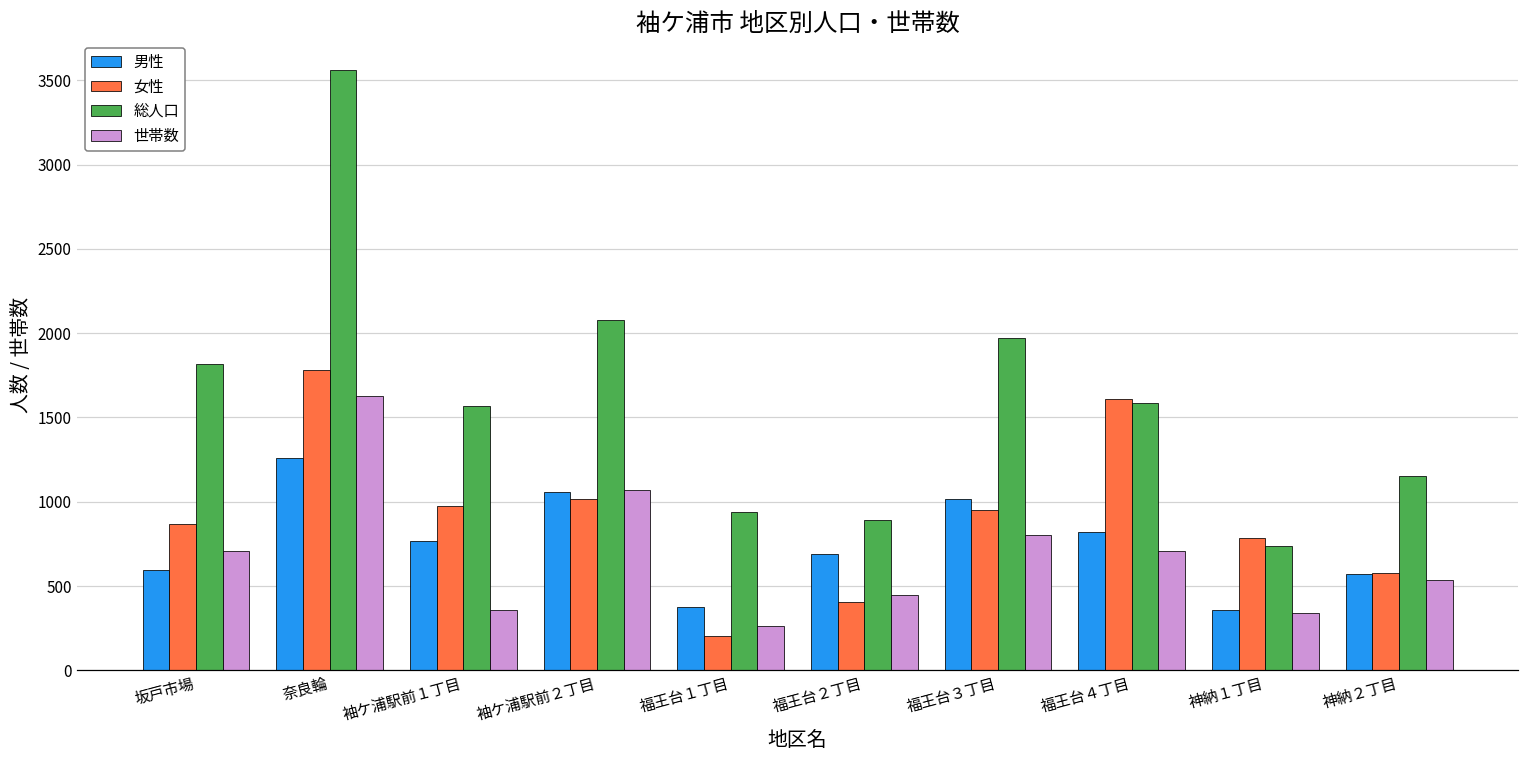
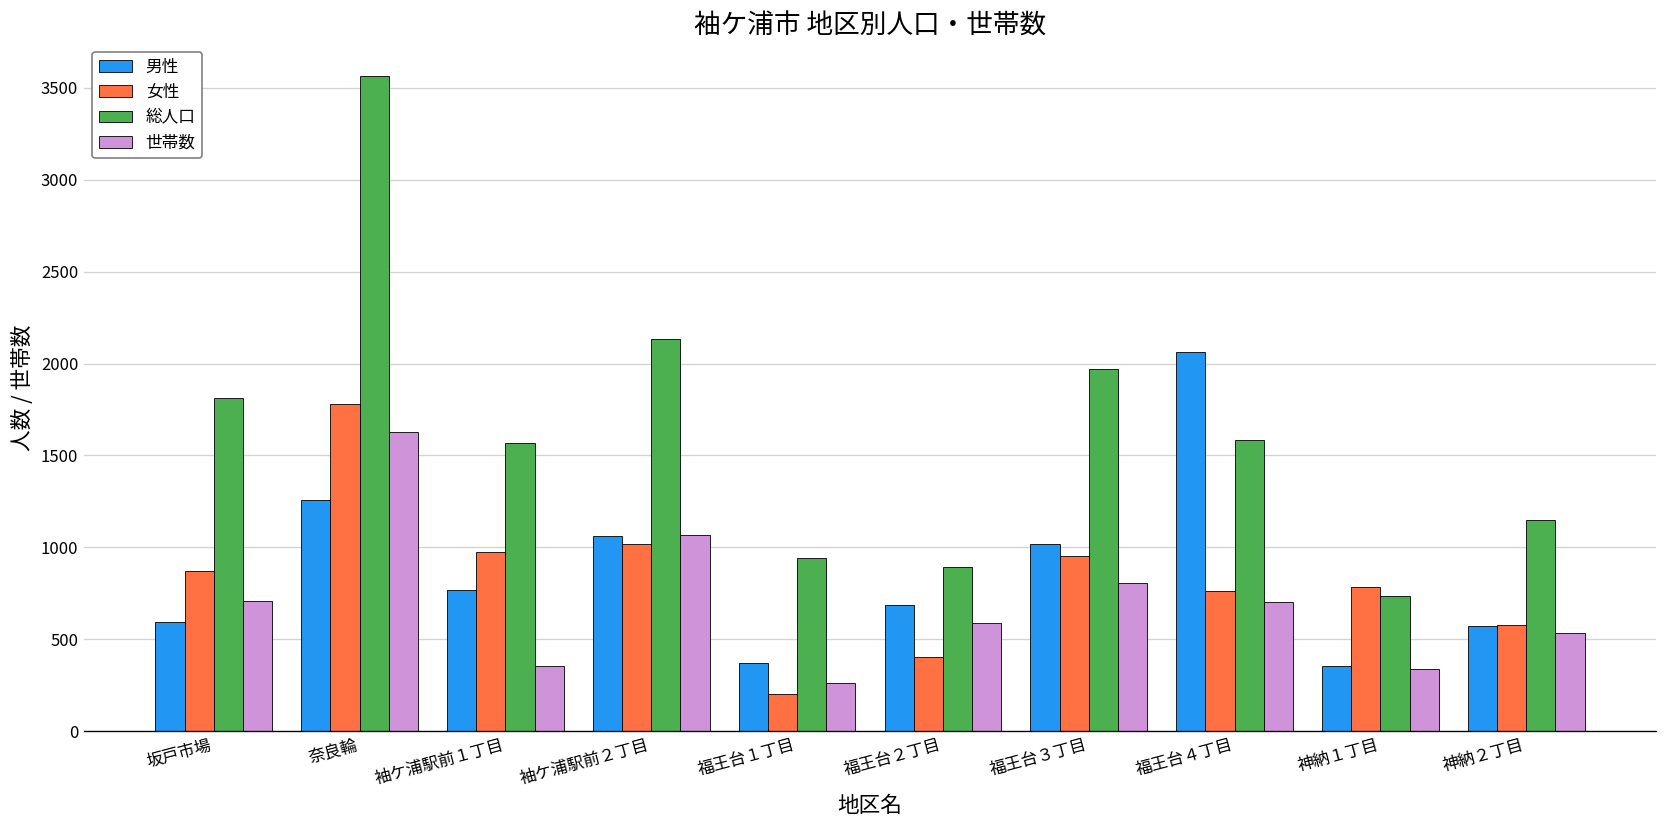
  {
    "男性": {
      "坂戸市場": 600,
      "奈良輪": 1260,
      "袖ケ浦駅前１丁目": 770,
      "袖ケ浦駅前２丁目": 1060,
      "福王台１丁目": 370,
      "福王台２丁目": 690,
      "福王台３丁目": 1020,
-     "福王台４丁目": 820,
+     "福王台４丁目": 2060,
      "神納１丁目": 360,
      "神納２丁目": 570
    },
    "女性": {
      "坂戸市場": 870,
      "奈良輪": 1780,
      "袖ケ浦駅前１丁目": 980,
      "袖ケ浦駅前２丁目": 1020,
      "福王台１丁目": 200,
      "福王台２丁目": 410,
      "福王台３丁目": 950,
-     "福王台４丁目": 1610,
+     "福王台４丁目": 760,
      "神納１丁目": 780,
      "神納２丁目": 580
    },
    "総人口": {
      "坂戸市場": 1820,
      "奈良輪": 3560,
      "袖ケ浦駅前１丁目": 1570,
-     "袖ケ浦駅前２丁目": 2080,
+     "袖ケ浦駅前２丁目": 2140,
      "福王台１丁目": 940,
      "福王台２丁目": 890,
      "福王台３丁目": 1970,
      "福王台４丁目": 1580,
      "神納１丁目": 740,
      "神納２丁目": 1150
    },
    "世帯数": {
      "坂戸市場": 710,
      "奈良輪": 1630,
      "袖ケ浦駅前１丁目": 360,
      "袖ケ浦駅前２丁目": 1070,
      "福王台１丁目": 260,
-     "福王台２丁目": 450,
+     "福王台２丁目": 590,
      "福王台３丁目": 800,
      "福王台４丁目": 710,
      "神納１丁目": 340,
      "神納２丁目": 540
    }
  }
